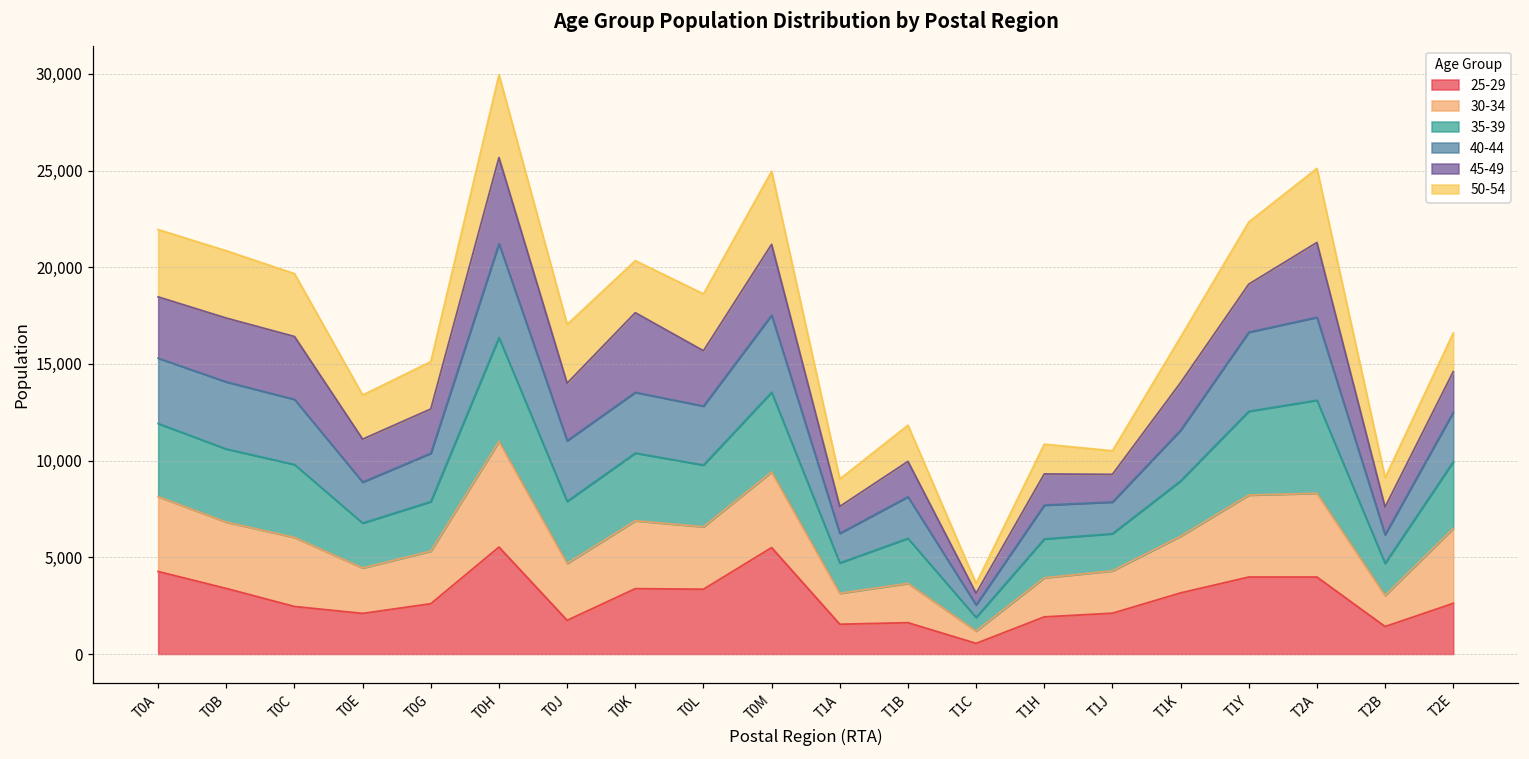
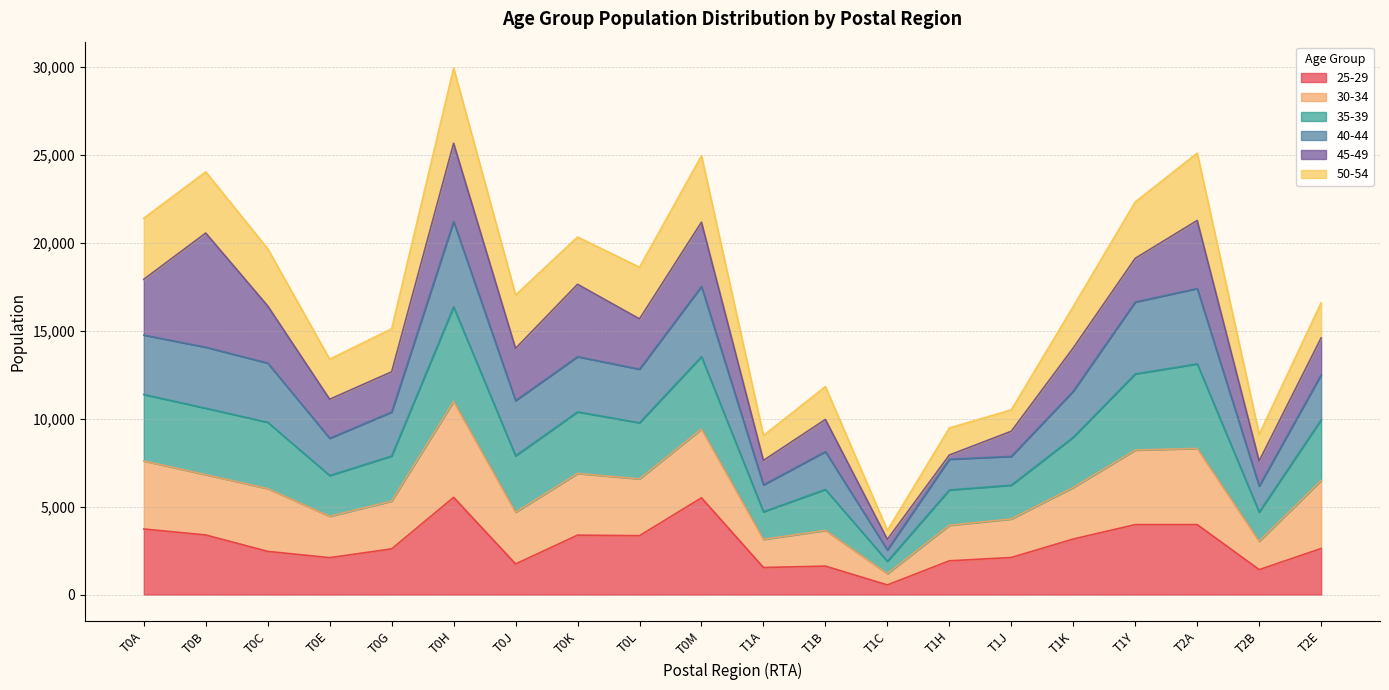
  {
    "25-29": {
-     "T0A": "4,300",
+     "T0A": "3,700",
      "T0B": "3,400",
      "T0C": "2,500",
      "T0E": "2,100",
      "T0G": "2,600",
      "T0H": "5,500",
      "T0J": "1,700",
      "T0K": "3,400",
      "T0L": "3,400",
      "T0M": "5,500",
      "T1A": "1,500",
      "T1B": "1,600",
      "T1C": "600",
      "T1H": "1,900",
      "T1J": "2,100",
      "T1K": "3,200",
      "T1Y": "4,000",
      "T2A": "4,000",
      "T2B": "1,400",
      "T2E": "2,600"
    },
    "45-49": {
      "T0A": "3,200",
-     "T0B": "3,300",
+     "T0B": "6,500",
      "T0C": "3,300",
      "T0E": "2,200",
      "T0G": "2,300",
      "T0H": "4,500",
      "T0J": "3,000",
      "T0K": "4,100",
      "T0L": "2,900",
      "T0M": "3,700",
      "T1A": "1,400",
      "T1B": "1,800",
      "T1C": "600",
-     "T1H": "1,600",
+     "T1H": "200",
      "T1J": "1,400",
      "T1K": "2,500",
      "T1Y": "2,500",
      "T2A": "3,900",
      "T2B": "1,400",
      "T2E": "2,100"
    }
  }
